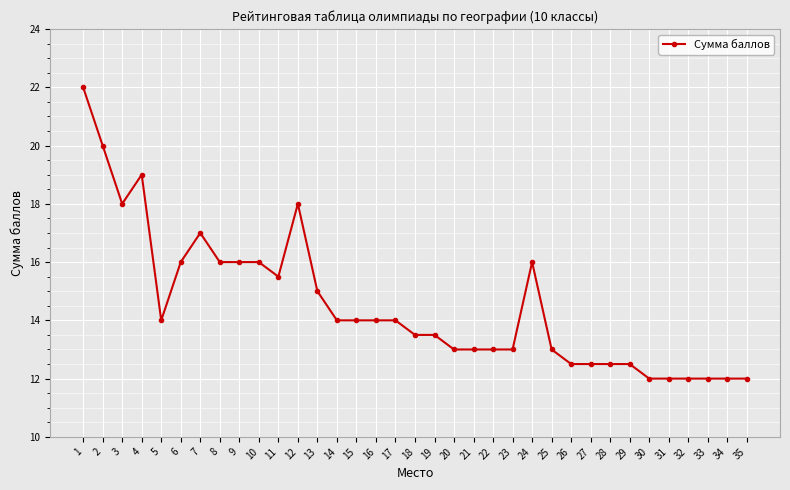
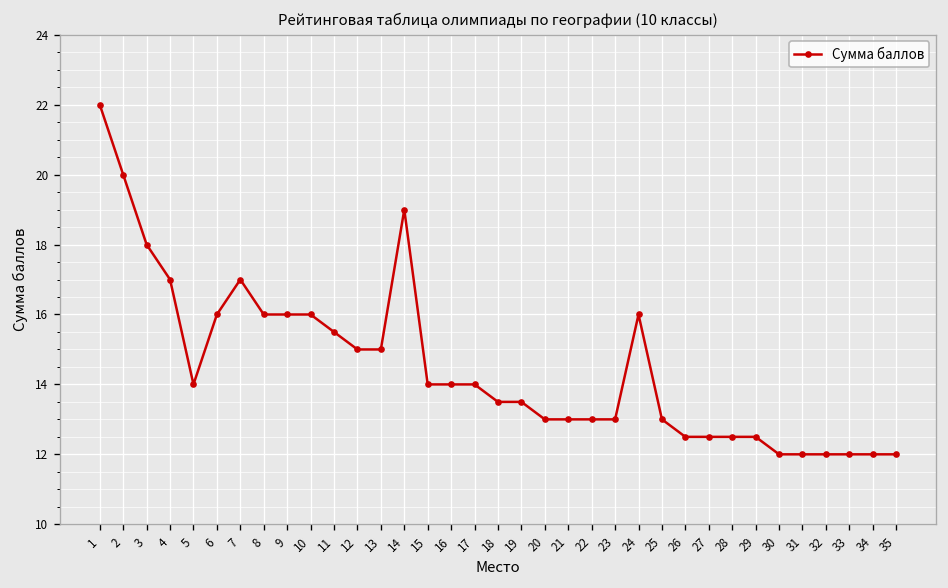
  {
    "1": 22,
    "2": 20,
    "3": 18,
-   "4": 19,
+   "4": 17,
    "5": 14,
    "6": 16,
    "7": 17,
    "8": 16,
    "9": 16,
    "10": 16,
    "11": 15.5,
-   "12": 18,
+   "12": 15,
    "13": 15,
-   "14": 14,
+   "14": 19,
    "15": 14,
    "16": 14,
    "17": 14,
    "18": 13.5,
    "19": 13.5,
    "20": 13,
    "21": 13,
    "22": 13,
    "23": 13,
    "24": 16,
    "25": 13,
    "26": 12.5,
    "27": 12.5,
    "28": 12.5,
    "29": 12.5,
    "30": 12,
    "31": 12,
    "32": 12,
    "33": 12,
    "34": 12,
    "35": 12
  }
